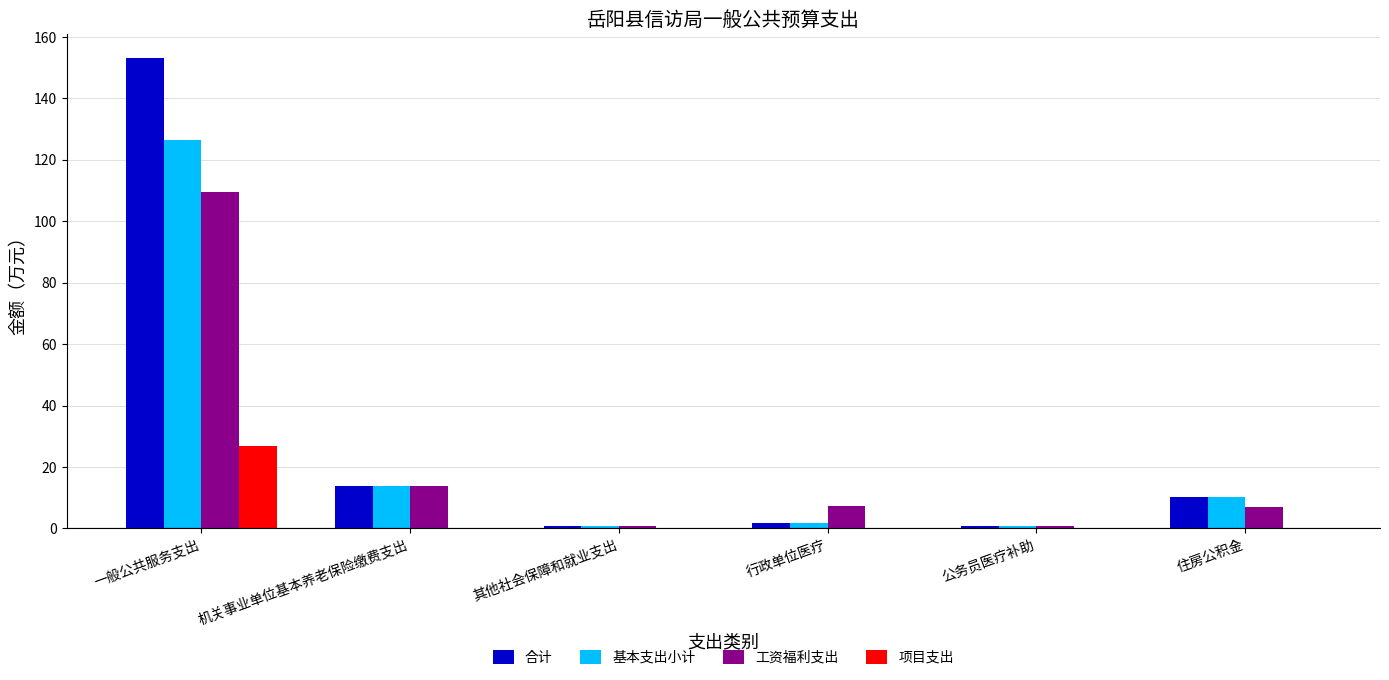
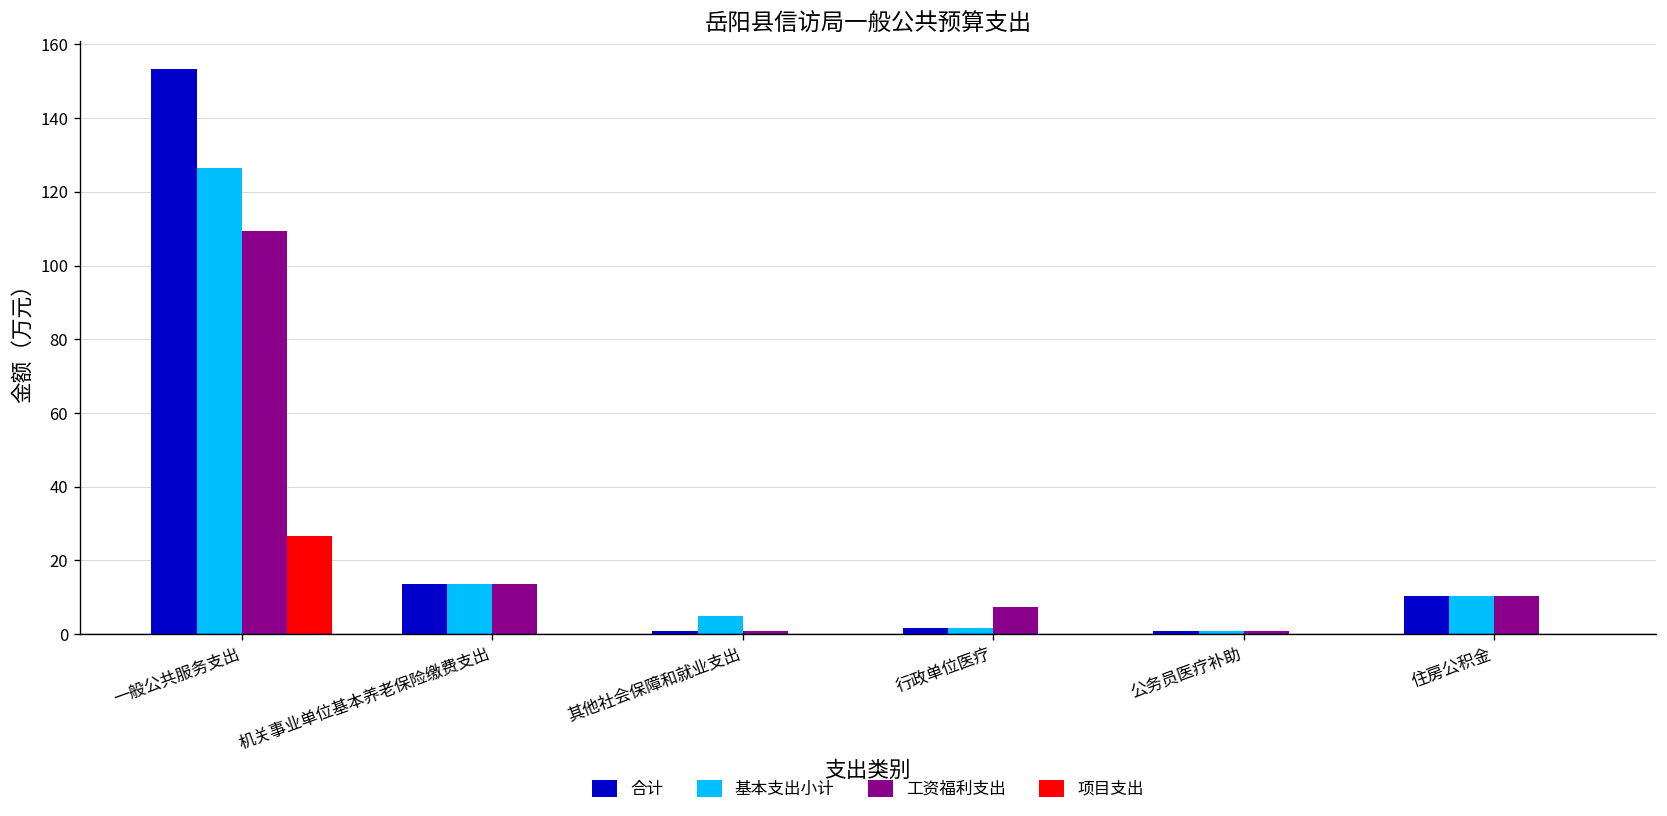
  {
    "合计": {
      "一般公共服务支出": 153,
      "机关事业单位基本养老保险缴费支出": 14,
      "其他社会保障和就业支出": 1,
      "行政单位医疗": 2,
      "公务员医疗补助": 1,
      "住房公积金": 10
    },
    "基本支出小计": {
      "一般公共服务支出": 127,
      "机关事业单位基本养老保险缴费支出": 14,
-     "其他社会保障和就业支出": 1,
+     "其他社会保障和就业支出": 5,
      "行政单位医疗": 2,
      "公务员医疗补助": 1,
      "住房公积金": 10
    },
    "工资福利支出": {
      "一般公共服务支出": 109,
      "机关事业单位基本养老保险缴费支出": 14,
      "其他社会保障和就业支出": 1,
      "行政单位医疗": 7,
      "公务员医疗补助": 1,
-     "住房公积金": 7
+     "住房公积金": 10
    },
    "项目支出": {
      "一般公共服务支出": 27,
      "机关事业单位基本养老保险缴费支出": 0,
      "其他社会保障和就业支出": 0,
      "行政单位医疗": 0,
      "公务员医疗补助": 0,
      "住房公积金": 0
    }
  }
